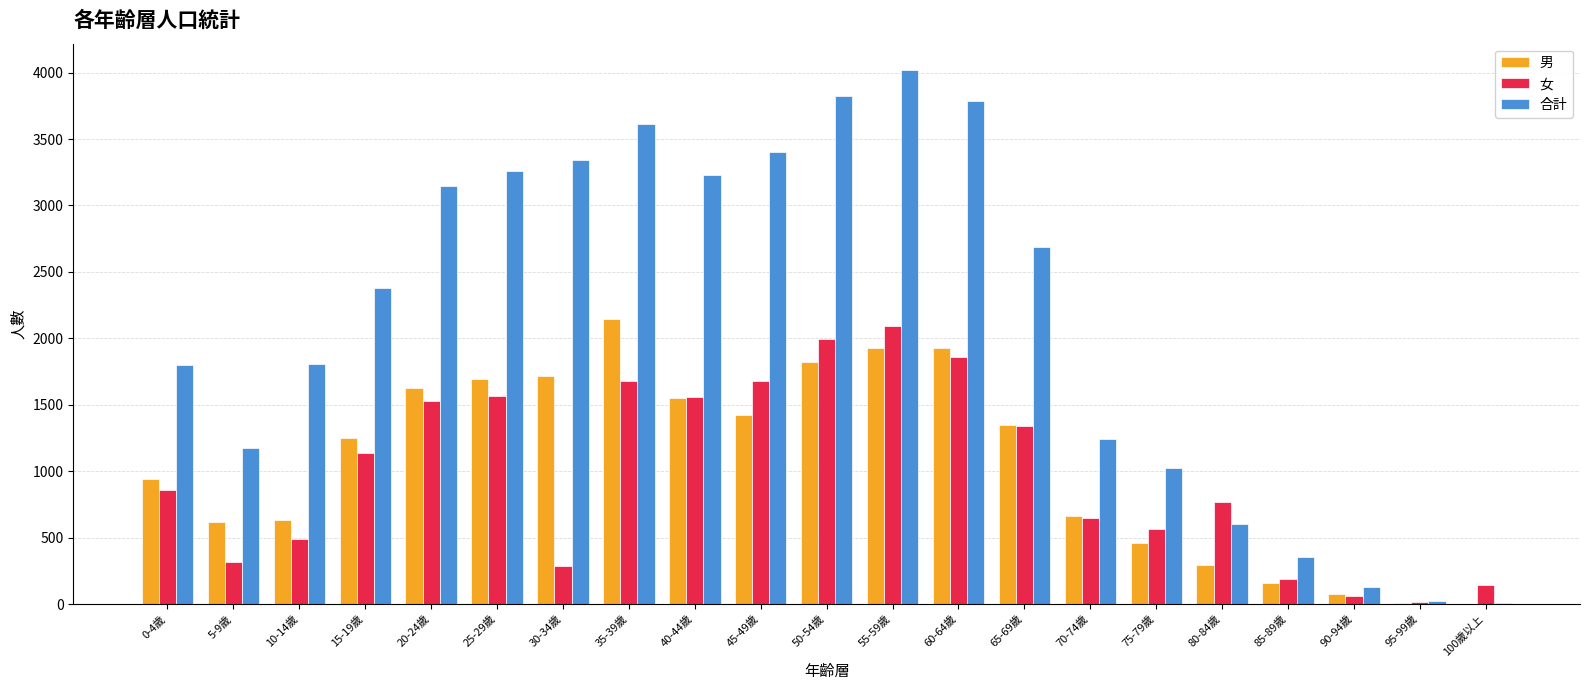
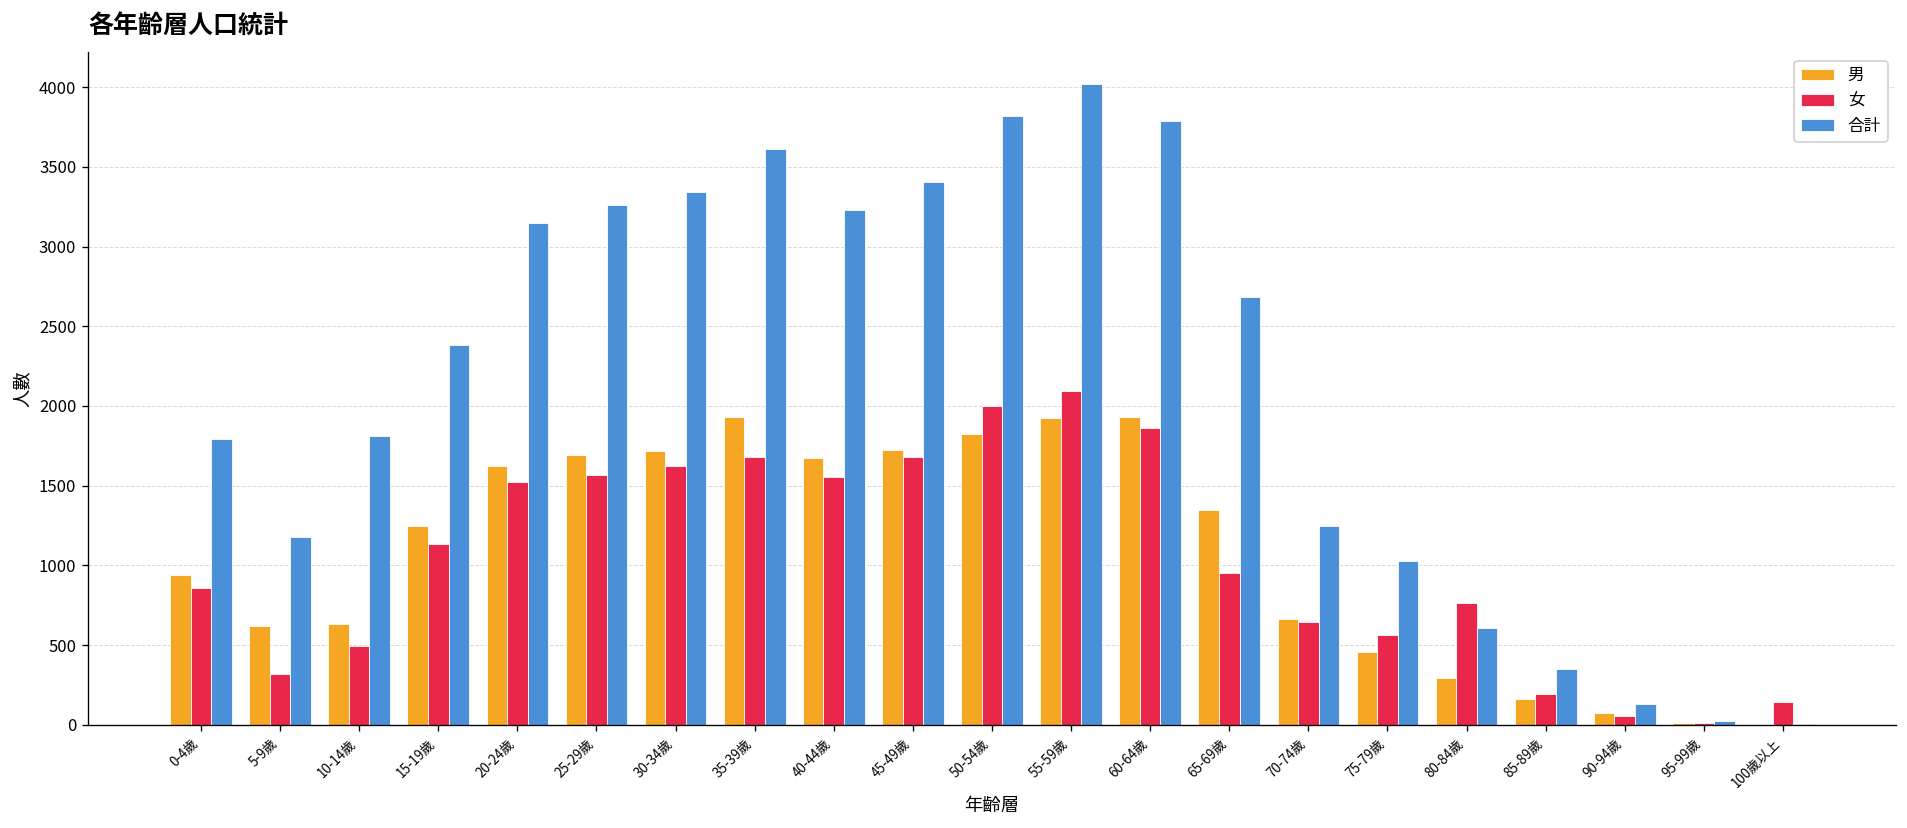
  {
    "男": {
      "0-4歲": 940,
      "5-9歲": 620,
      "10-14歲": 630,
      "15-19歲": 1250,
      "20-24歲": 1630,
      "25-29歲": 1700,
      "30-34歲": 1720,
-     "35-39歲": 2150,
-     "40-44歲": 1550,
-     "45-49歲": 1420,
+     "35-39歲": 1930,
+     "40-44歲": 1670,
+     "45-49歲": 1720,
      "50-54歲": 1830,
      "55-59歲": 1930,
      "60-64歲": 1930,
      "65-69歲": 1350,
      "70-74歲": 660,
      "75-79歲": 460,
      "80-84歲": 300,
      "85-89歲": 160,
      "90-94歲": 70,
      "100歲以上": 0
    },
    "女": {
      "0-4歲": 860,
      "5-9歲": 320,
      "10-14歲": 490,
      "15-19歲": 1130,
      "20-24歲": 1530,
      "25-29歲": 1560,
-     "30-34歲": 280,
+     "30-34歲": 1620,
      "35-39歲": 1680,
      "40-44歲": 1560,
      "45-49歲": 1680,
      "50-54歲": 2000,
      "55-59歲": 2090,
      "60-64歲": 1860,
-     "65-69歲": 1340,
+     "65-69歲": 950,
      "70-74歲": 650,
      "75-79歲": 570,
      "80-84歲": 770,
      "85-89歲": 190,
      "90-94歲": 60,
      "100歲以上": 150
    },
    "合計": {
      "0-4歲": 1800,
      "5-9歲": 1180,
      "10-14歲": 1810,
      "15-19歲": 2380,
      "20-24歲": 3150,
      "25-29歲": 3260,
      "30-34歲": 3340,
      "35-39歲": 3610,
      "40-44歲": 3230,
      "45-49歲": 3400,
      "50-54歲": 3820,
      "55-59歲": 4020,
      "60-64歲": 3790,
      "65-69歲": 2690,
      "70-74歲": 1250,
      "75-79歲": 1030,
      "80-84歲": 610,
      "85-89歲": 350,
      "90-94歲": 130,
      "95-99歲": 20
    }
  }
